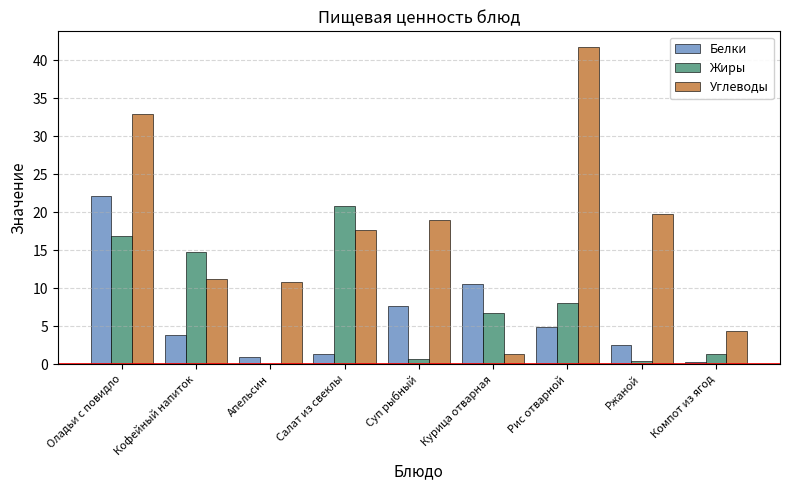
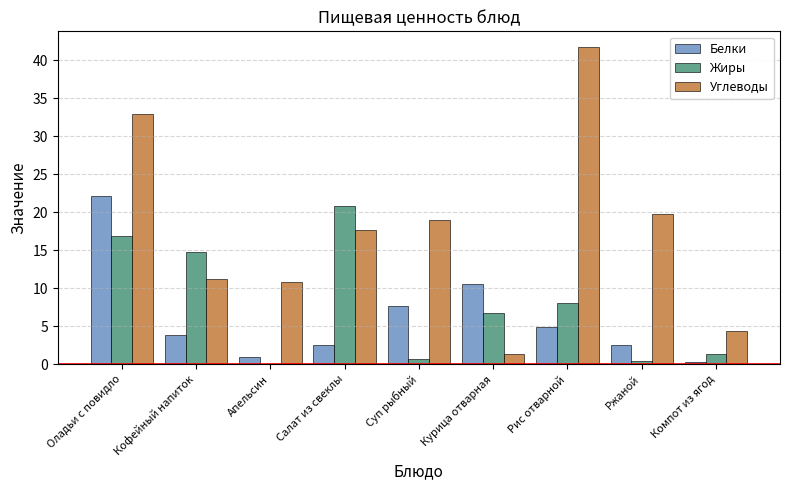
  {
    "Белки": {
      "Оладьи с повидло": 22,
      "Кофейный напиток": 4,
      "Апельсин": 1,
-     "Салат из свеклы": 1,
+     "Салат из свеклы": 3,
      "Суп рыбный": 8,
      "Курица отварная": 11,
      "Рис отварной": 5,
      "Ржаной": 3
    },
    "Жиры": {
      "Оладьи с повидло": 17,
      "Кофейный напиток": 15,
      "Апельсин": 0,
      "Салат из свеклы": 21,
      "Суп рыбный": 1,
      "Курица отварная": 7,
      "Рис отварной": 8,
      "Ржаной": 0,
      "Компот из ягод": 1
    },
    "Углеводы": {
      "Оладьи с повидло": 33,
      "Кофейный напиток": 11,
      "Апельсин": 11,
      "Салат из свеклы": 18,
      "Суп рыбный": 19,
      "Курица отварная": 1,
      "Рис отварной": 42,
      "Ржаной": 20,
      "Компот из ягод": 4
    }
  }
